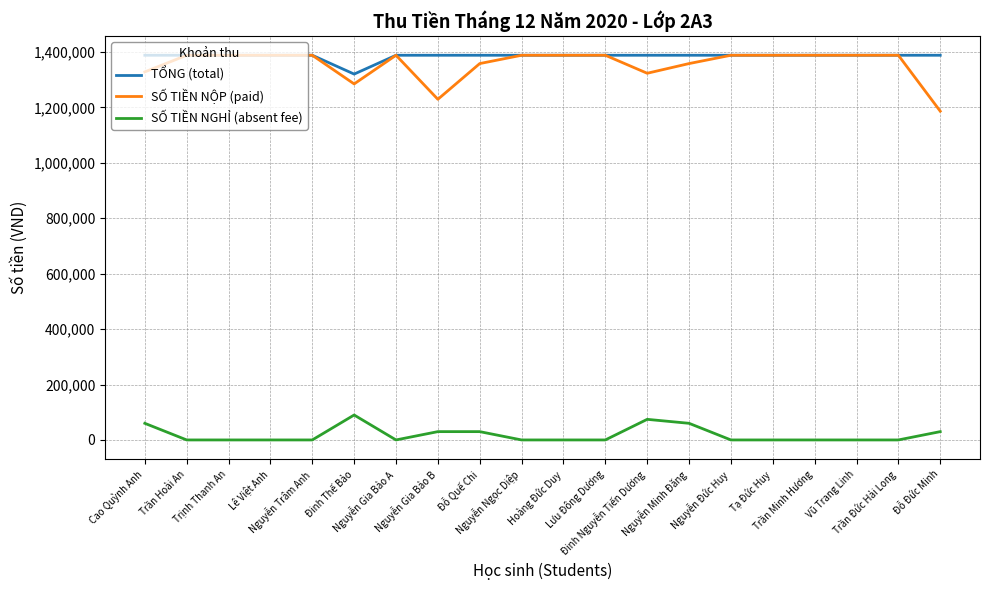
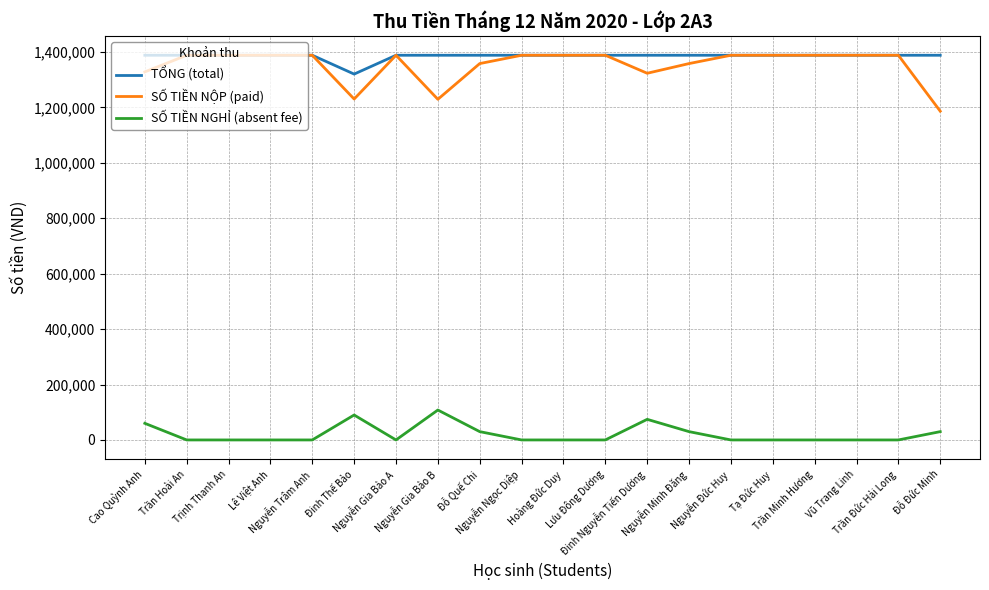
  {
    "TỔNG (total)": {
      "Đinh Thế Bảo": "1,320,000",
      "Nguyễn Gia Bảo B": "1,390,000",
      "Đỗ Quế Chi": "1,390,000",
      "Đinh Nguyễn Tiến Dương": "1,390,000",
      "Nguyễn Minh Đăng": "1,390,000",
      "Đỗ Đức Minh": "1,390,000"
    },
    "SỐ TIỀN NỘP (paid)": {
-     "Đinh Thế Bảo": "1,280,000",
+     "Đinh Thế Bảo": "1,230,000",
      "Nguyễn Gia Bảo B": "1,230,000",
      "Đỗ Quế Chi": "1,360,000",
      "Đinh Nguyễn Tiến Dương": "1,320,000",
      "Nguyễn Minh Đăng": "1,360,000",
      "Đỗ Đức Minh": "1,190,000"
    },
    "SỐ TIỀN NGHỈ (absent fee)": {
      "Cao Quỳnh Anh": "60,000",
      "Trần Hoài An": "0",
      "Trịnh Thanh An": "0",
      "Lê Việt Anh": "0",
      "Nguyễn Trâm Anh": "0",
      "Đinh Thế Bảo": "90,000",
      "Nguyễn Gia Bảo A": "0",
-     "Nguyễn Gia Bảo B": "30,000",
+     "Nguyễn Gia Bảo B": "110,000",
      "Đỗ Quế Chi": "30,000",
      "Nguyễn Ngọc Diệp": "0",
      "Hoàng Đức Duy": "0",
      "Lưu Đông Dương": "0",
      "Đinh Nguyễn Tiến Dương": "70,000",
-     "Nguyễn Minh Đăng": "60,000",
+     "Nguyễn Minh Đăng": "30,000",
      "Nguyễn Đức Huy": "0",
      "Tạ Đức Huy": "0",
      "Trần Minh Hương": "0",
      "Vũ Trang Linh": "0",
      "Trần Đức Hải Long": "0",
      "Đỗ Đức Minh": "30,000"
    }
  }
